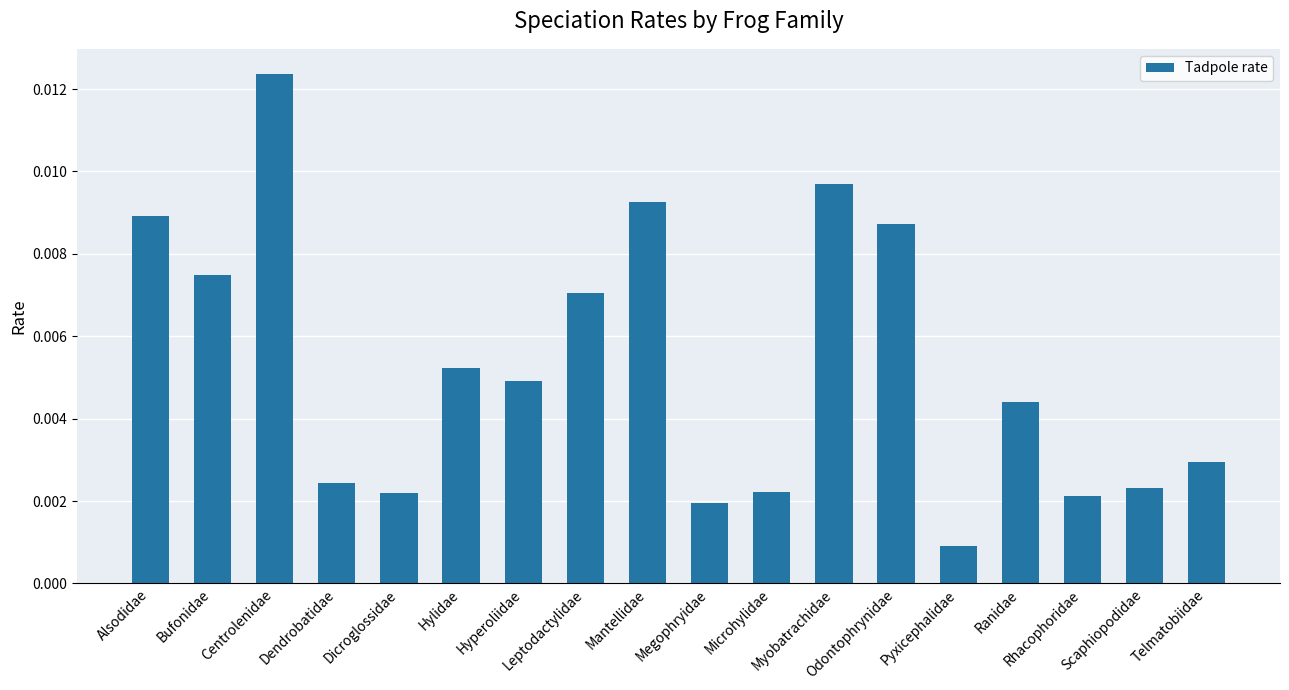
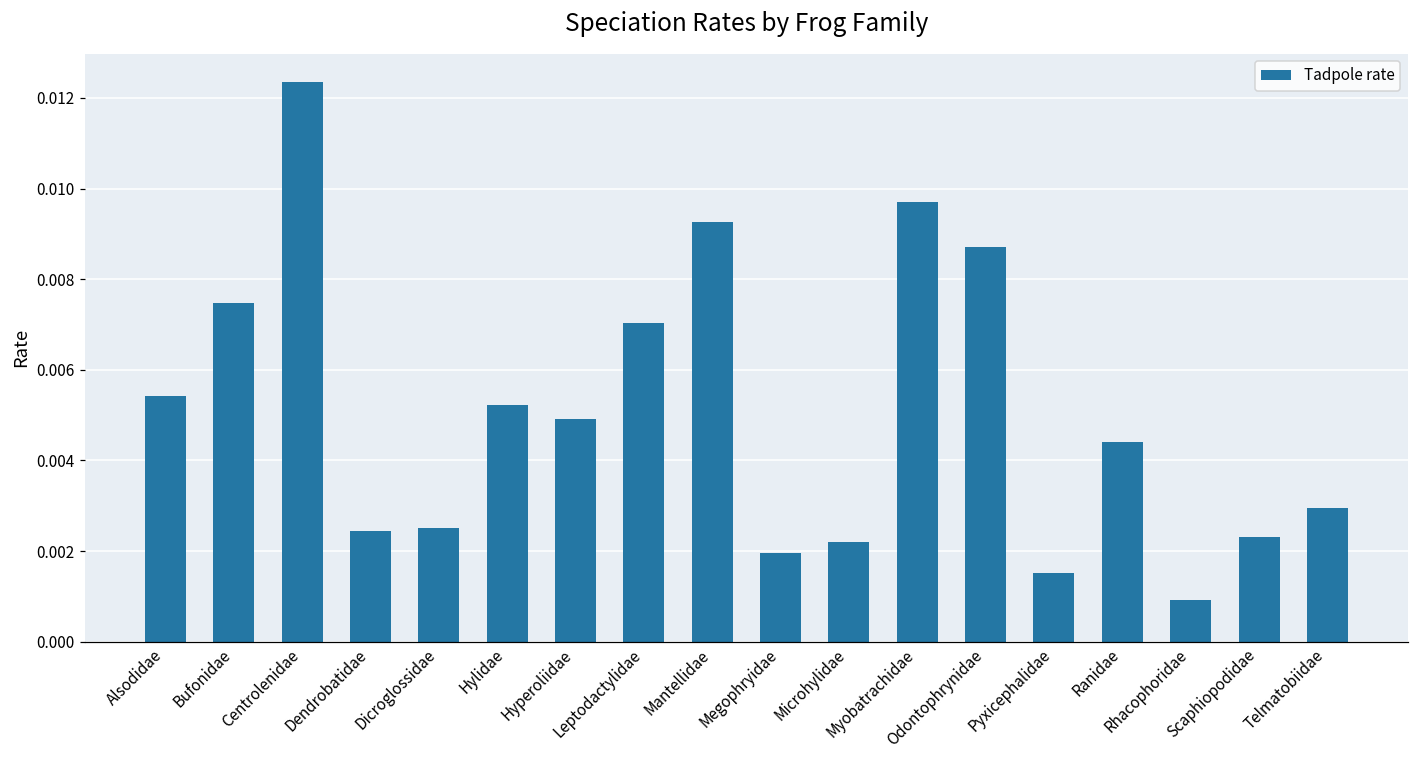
  {
-   "Alsodidae": 0.0089,
+   "Alsodidae": 0.0054,
    "Bufonidae": 0.0075,
    "Centrolenidae": 0.0124,
    "Dendrobatidae": 0.0024,
-   "Dicroglossidae": 0.0022,
+   "Dicroglossidae": 0.0025,
    "Hylidae": 0.0052,
    "Hyperoliidae": 0.0049,
    "Leptodactylidae": 0.0070,
    "Mantellidae": 0.0093,
    "Megophryidae": 0.0020,
    "Microhylidae": 0.0022,
    "Myobatrachidae": 0.0097,
    "Odontophrynidae": 0.0087,
-   "Pyxicephalidae": 0.0009,
+   "Pyxicephalidae": 0.0015,
    "Ranidae": 0.0044,
-   "Rhacophoridae": 0.0021,
+   "Rhacophoridae": 0.0009,
    "Scaphiopodidae": 0.0023,
    "Telmatobiidae": 0.0030
  }
